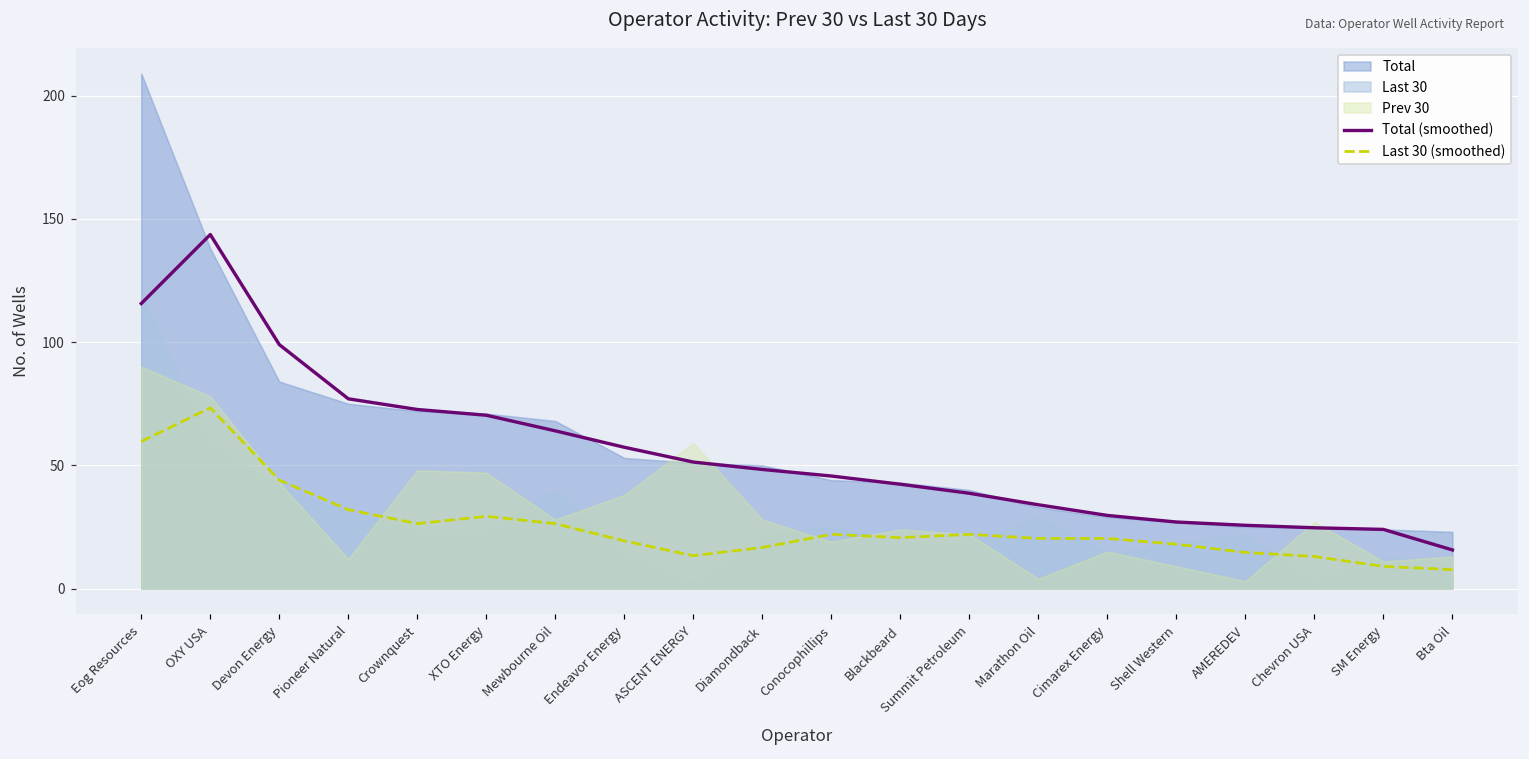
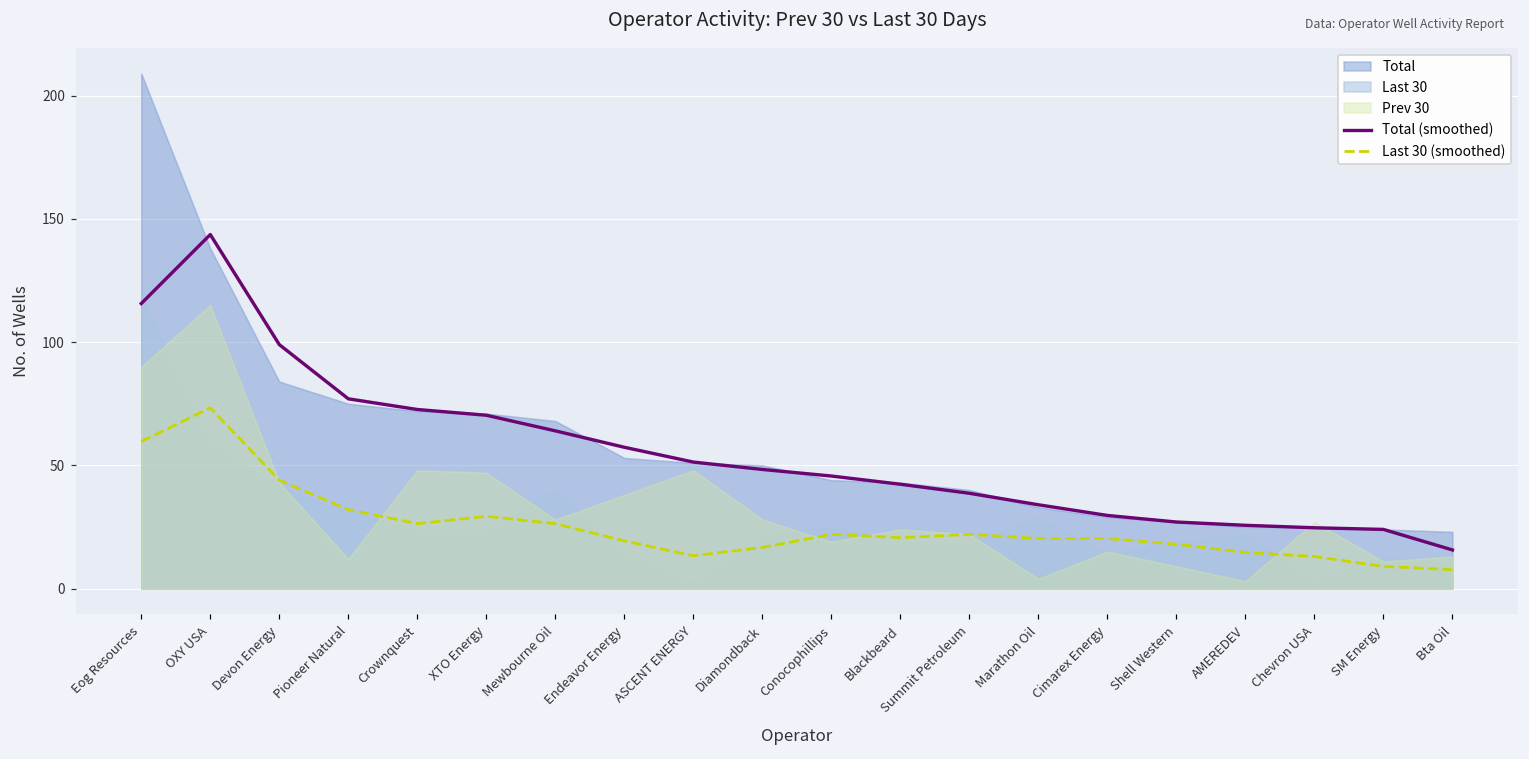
  {
    "Total (smoothed)": {
      "Eog Resources": 116,
      "OXY USA": 144,
      "Devon Energy": 99,
      "Pioneer Natural": 77,
      "Mewbourne Oil": 64,
      "Endeavor Energy": 57,
      "Diamondback": 48,
      "Conocophillips": 46,
      "Summit Petroleum": 39,
      "Bta Oil": 16
    },
    "Last 30 (smoothed)": {
      "Eog Resources": 60,
      "OXY USA": 73,
      "Crownquest": 26,
      "XTO Energy": 29,
      "Mewbourne Oil": 26,
      "Endeavor Energy": 19,
      "ASCENT ENERGY": 13,
      "Diamondback": 17,
      "Conocophillips": 22,
      "Blackbeard": 21,
      "Marathon Oil": 20,
      "Cimarex Energy": 20,
      "AMEREDEV": 15,
      "Chevron USA": 13,
      "SM Energy": 9,
      "Bta Oil": 8
    },
    "Prev 30": {
      "Eog Resources": 90,
-     "OXY USA": 78,
+     "OXY USA": 115,
      "Pioneer Natural": 12,
      "Crownquest": 48,
      "XTO Energy": 47,
      "Mewbourne Oil": 28,
      "Endeavor Energy": 38,
-     "ASCENT ENERGY": 59,
+     "ASCENT ENERGY": 48,
      "Diamondback": 28,
      "Conocophillips": 19,
      "Blackbeard": 24,
      "Marathon Oil": 4,
      "Shell Western": 9,
      "AMEREDEV": 3,
      "Chevron USA": 27,
      "SM Energy": 11,
      "Bta Oil": 13
    }
  }
